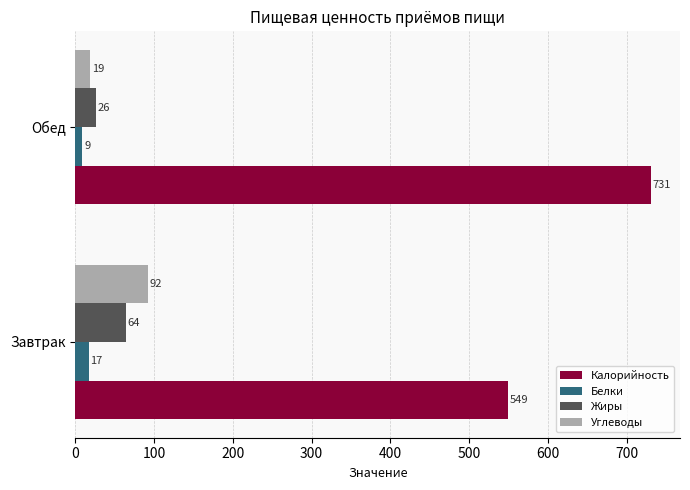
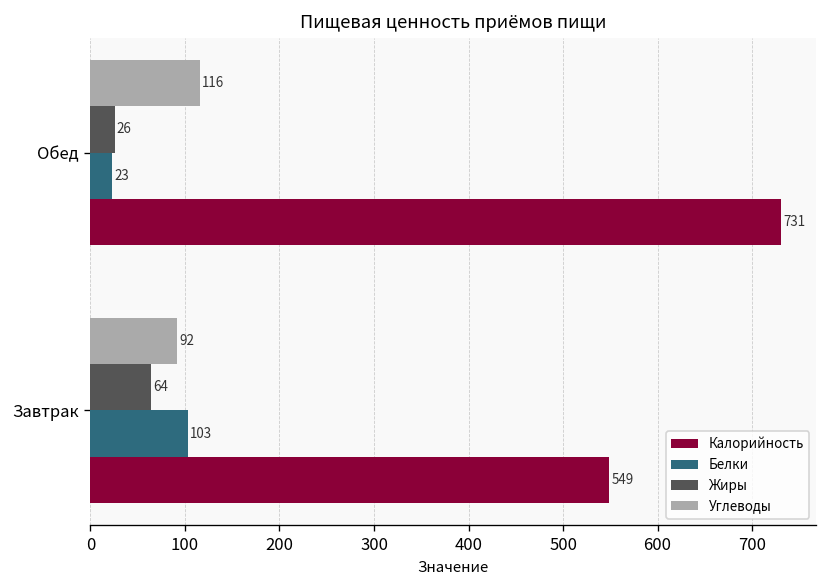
  {
    "Калорийность": {
      "Обед": 731,
      "Завтрак": 549
    },
    "Белки": {
-     "Обед": 9,
-     "Завтрак": 17
+     "Обед": 23,
+     "Завтрак": 103
    },
    "Жиры": {
      "Обед": 26,
      "Завтрак": 64
    },
    "Углеводы": {
-     "Обед": 19,
+     "Обед": 116,
      "Завтрак": 92
    }
  }
